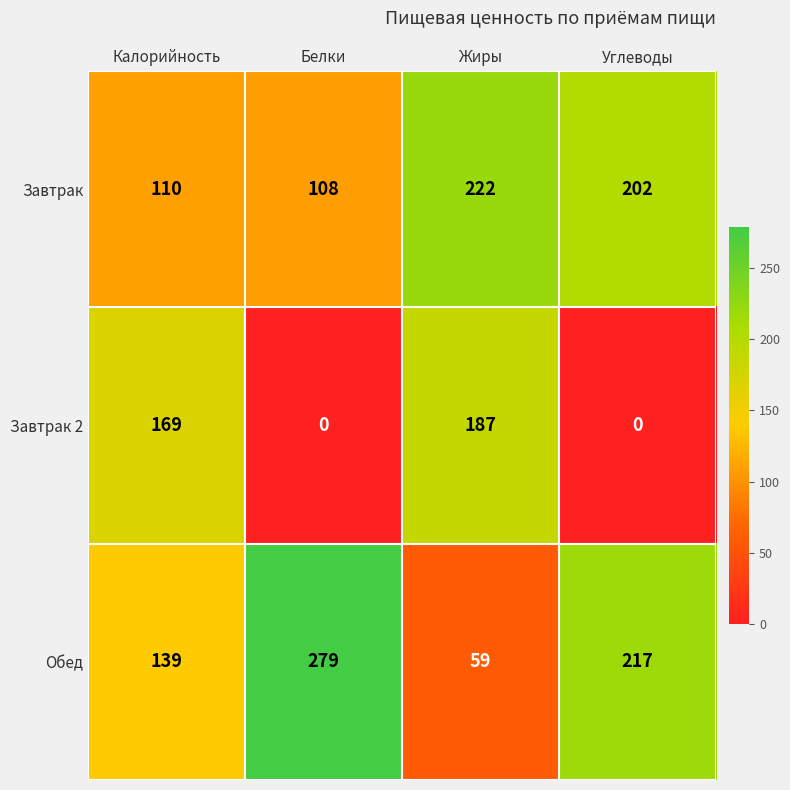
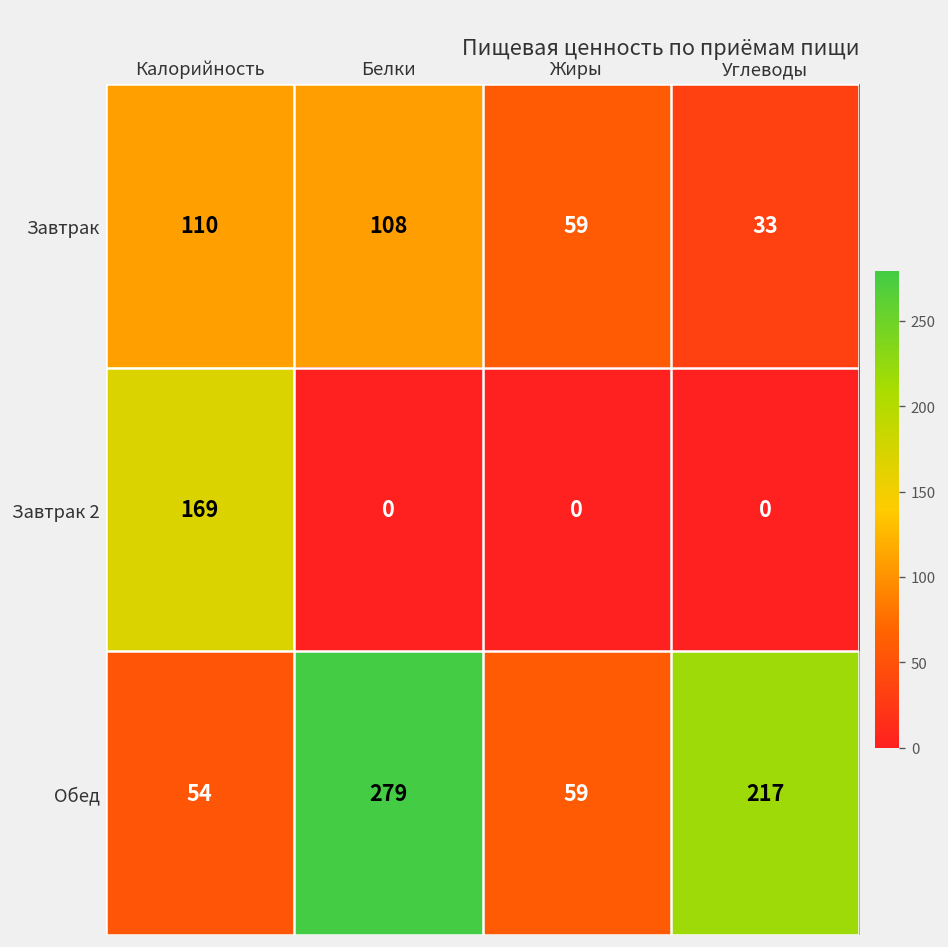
  {
    "Завтрак": {
      "Калорийность": 110,
      "Белки": 108,
-     "Жиры": 222,
-     "Углеводы": 202
+     "Жиры": 59,
+     "Углеводы": 33
    },
    "Завтрак 2": {
      "Калорийность": 169,
      "Белки": 0,
-     "Жиры": 187,
+     "Жиры": 0,
      "Углеводы": 0
    },
    "Обед": {
-     "Калорийность": 139,
+     "Калорийность": 54,
      "Белки": 279,
      "Жиры": 59,
      "Углеводы": 217
    }
  }
